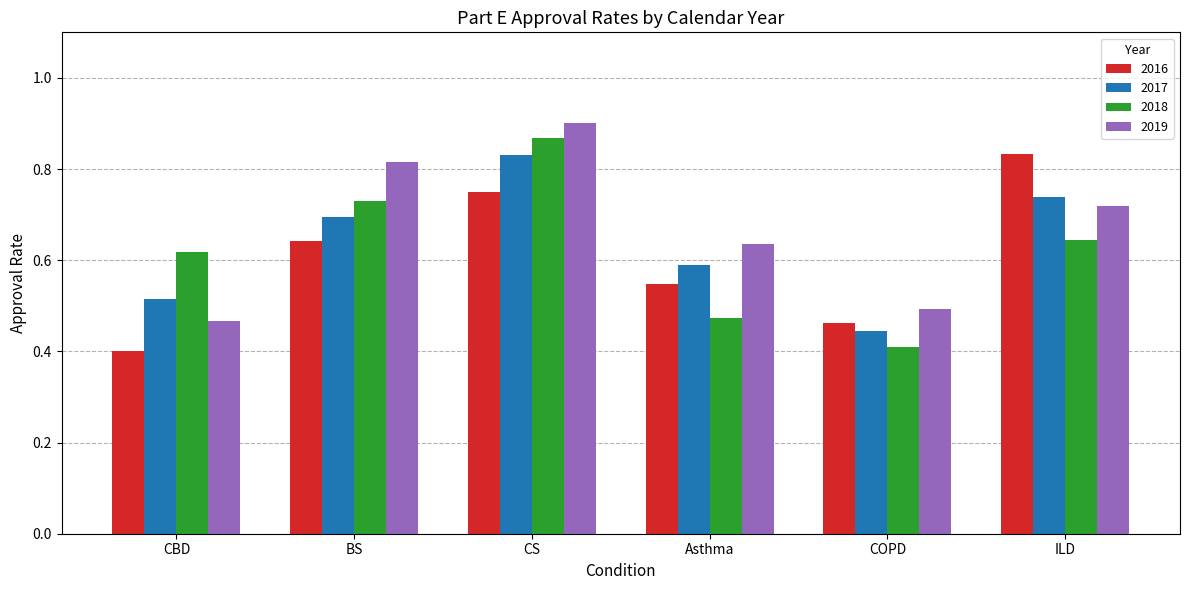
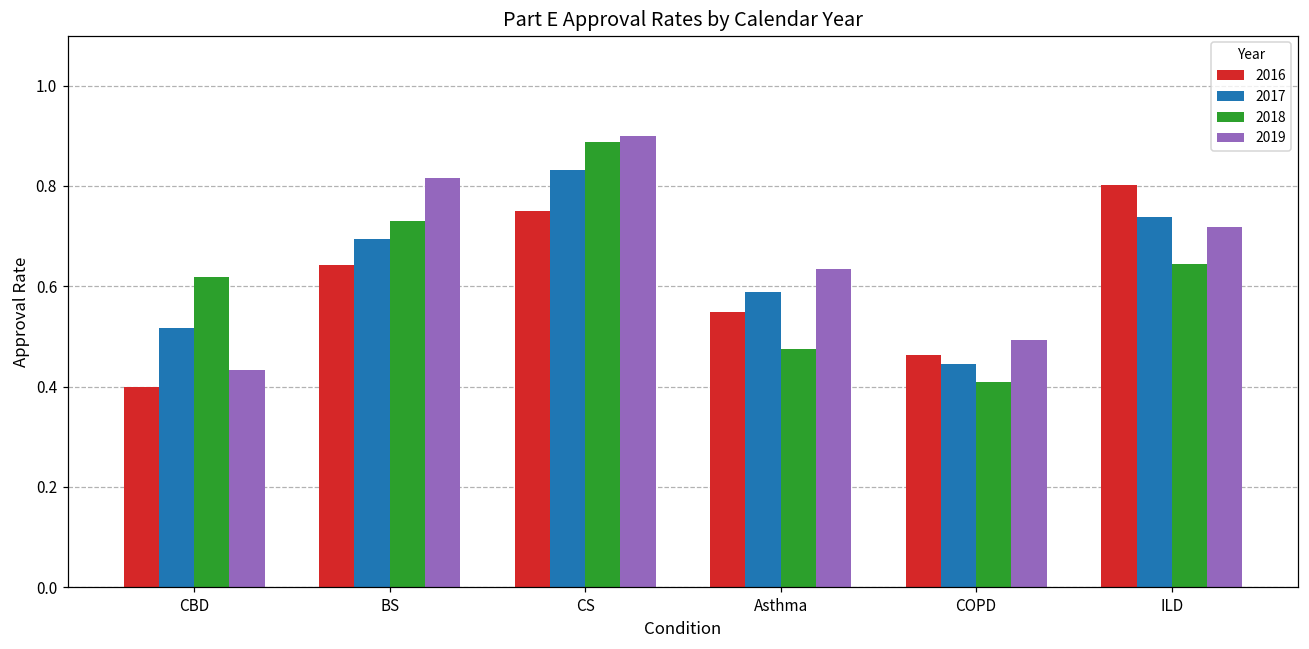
  {
    "2016": {
      "CBD": 0.40,
      "BS": 0.64,
      "CS": 0.75,
      "Asthma": 0.55,
      "COPD": 0.46,
-     "ILD": 0.83
+     "ILD": 0.80
    },
    "2017": {
      "CBD": 0.52,
      "BS": 0.69,
      "CS": 0.83,
      "Asthma": 0.59,
      "COPD": 0.45,
      "ILD": 0.74
    },
    "2018": {
      "CBD": 0.62,
      "BS": 0.73,
-     "CS": 0.87,
+     "CS": 0.89,
      "Asthma": 0.47,
      "COPD": 0.41,
      "ILD": 0.64
    },
    "2019": {
-     "CBD": 0.47,
+     "CBD": 0.43,
      "BS": 0.82,
      "CS": 0.90,
      "Asthma": 0.64,
      "COPD": 0.49,
      "ILD": 0.72
    }
  }
